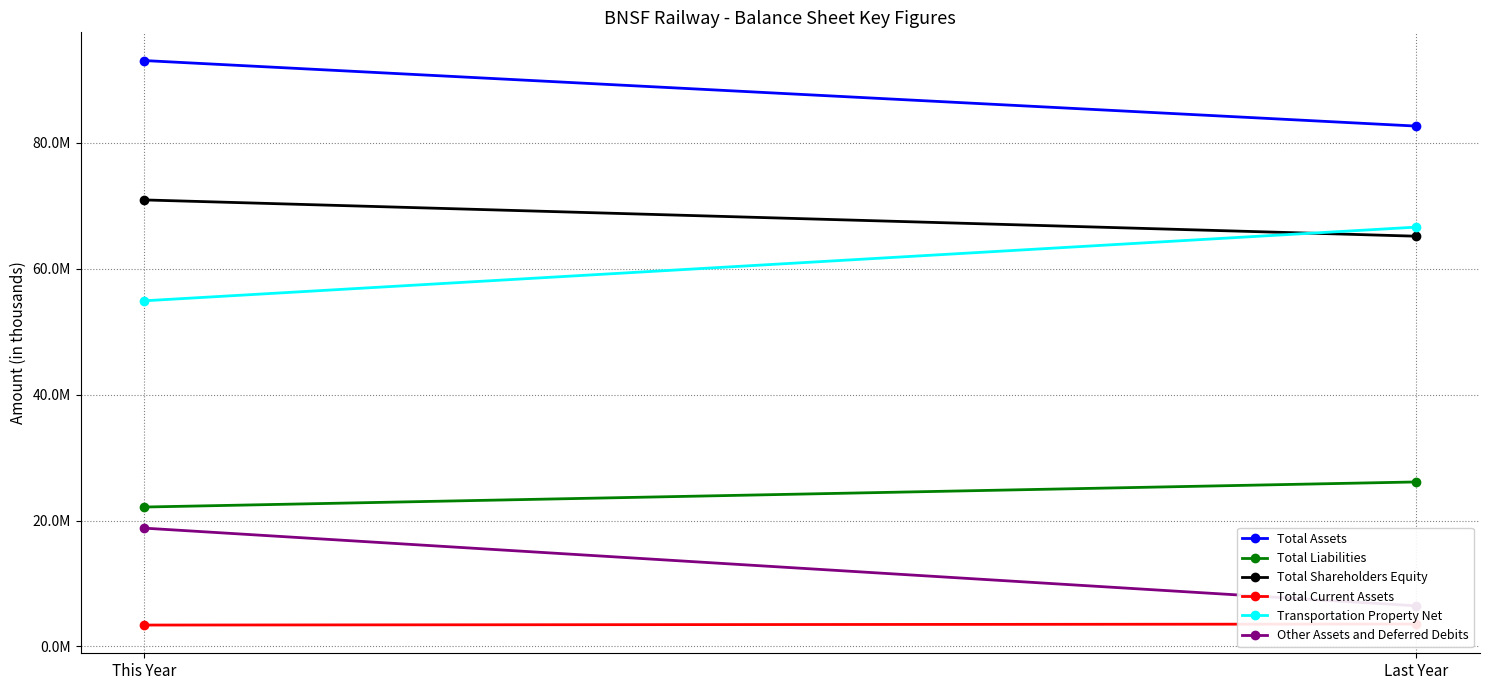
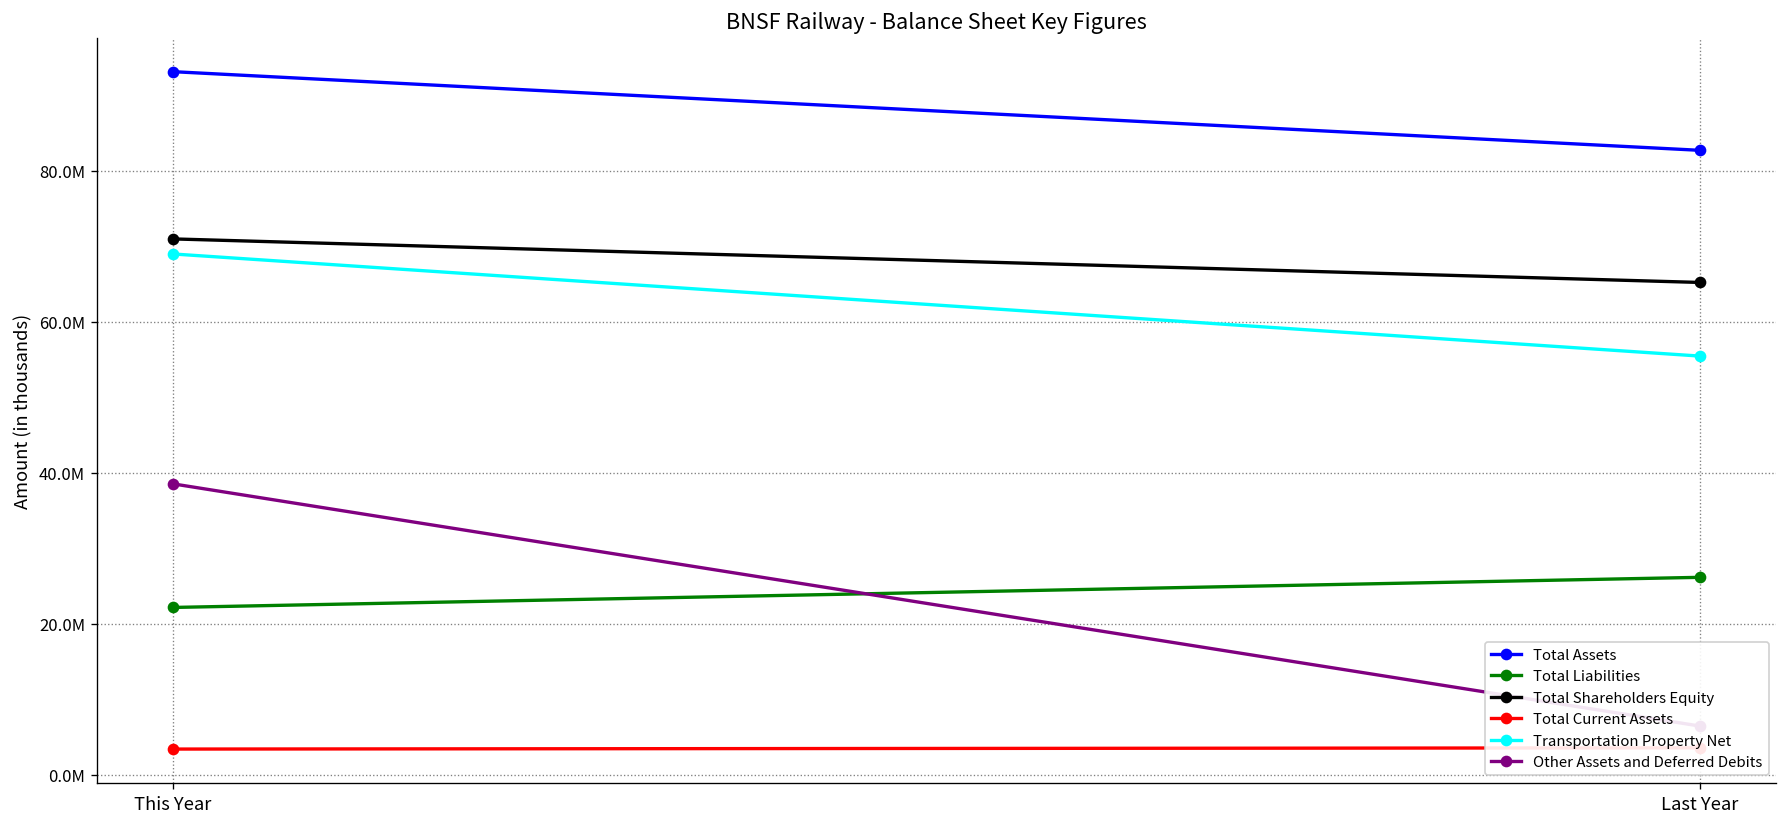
  {
    "Total Assets": {
      "This Year": 93000000,
      "Last Year": 83000000
    },
    "Total Liabilities": {
      "This Year": 22000000,
      "Last Year": 26000000
    },
    "Total Shareholders Equity": {
      "This Year": 71000000,
      "Last Year": 65000000
    },
    "Total Current Assets": {
      "This Year": 3000000
    },
    "Transportation Property Net": {
-     "This Year": 55000000,
-     "Last Year": 67000000
+     "This Year": 69000000,
+     "Last Year": 55000000
    },
    "Other Assets and Deferred Debits": {
-     "This Year": 19000000
+     "This Year": 39000000
    }
  }
